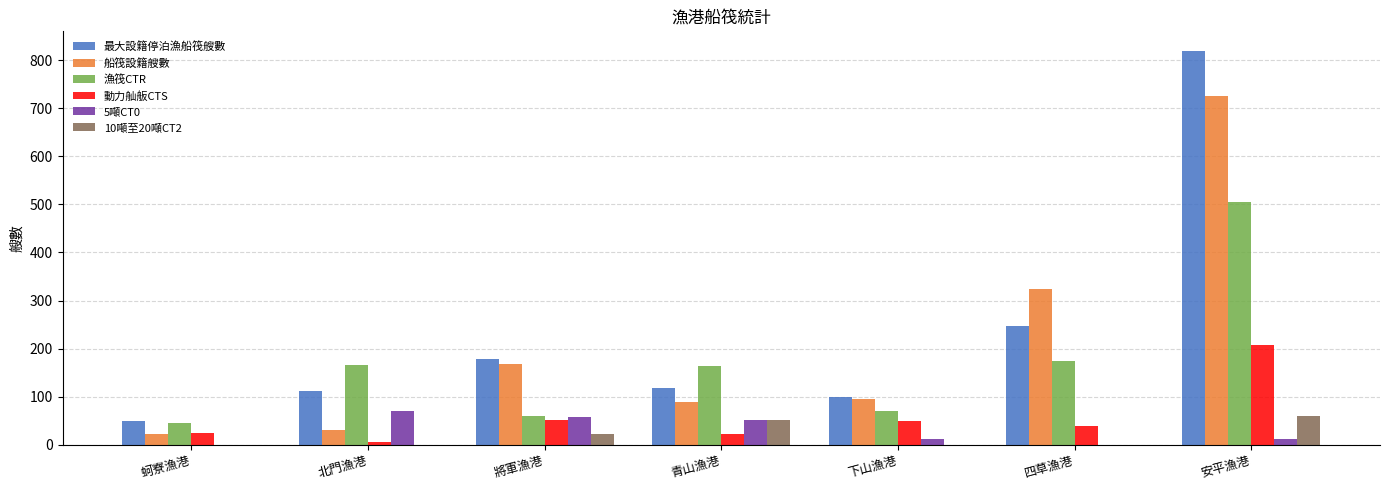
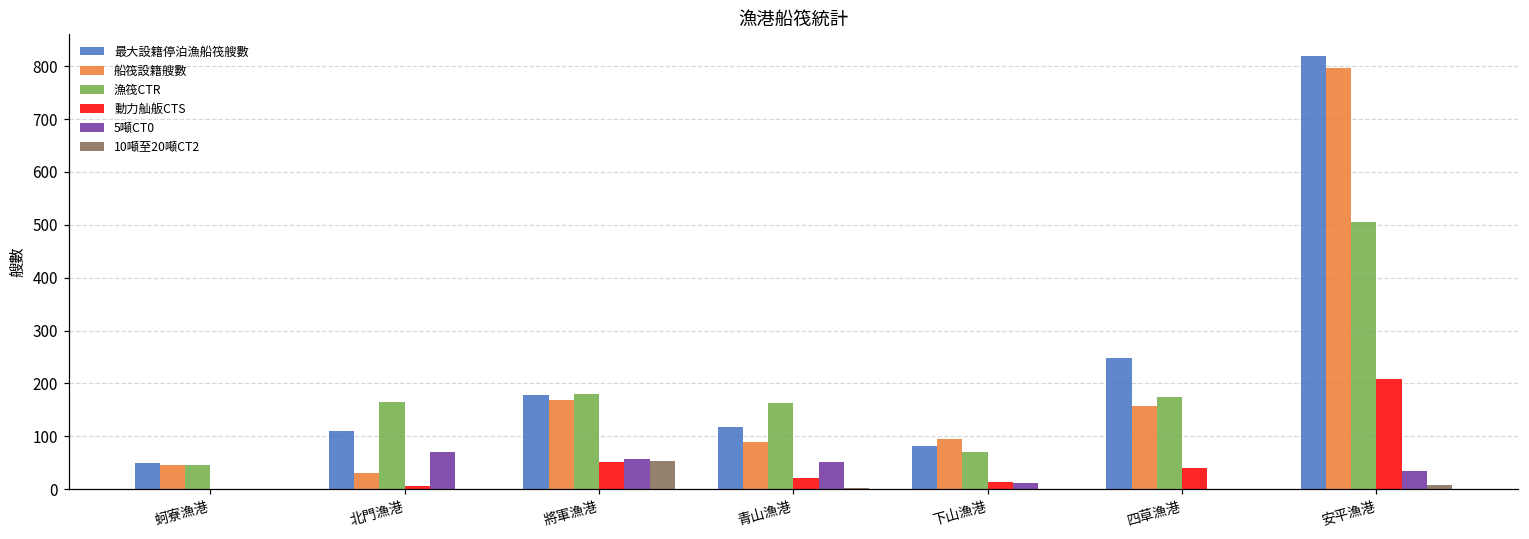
  {
    "最大設籍停泊漁船筏艘數": {
      "蚵寮漁港": 50,
      "北門漁港": 110,
      "將軍漁港": 180,
      "青山漁港": 120,
-     "下山漁港": 100,
+     "下山漁港": 80,
      "四草漁港": 250,
      "安平漁港": 820
    },
    "船筏設籍艘數": {
-     "蚵寮漁港": 20,
+     "蚵寮漁港": 50,
      "北門漁港": 30,
      "將軍漁港": 170,
      "青山漁港": 90,
      "下山漁港": 100,
-     "四草漁港": 330,
-     "安平漁港": 730
+     "四草漁港": 160,
+     "安平漁港": 800
    },
    "漁筏CTR": {
      "蚵寮漁港": 50,
      "北門漁港": 170,
-     "將軍漁港": 60,
+     "將軍漁港": 180,
      "青山漁港": 160,
      "下山漁港": 70,
      "四草漁港": 170,
      "安平漁港": 510
    },
    "動力舢舨CTS": {
-     "蚵寮漁港": 30,
+     "蚵寮漁港": 0,
      "北門漁港": 10,
      "將軍漁港": 50,
      "青山漁港": 20,
-     "下山漁港": 50,
+     "下山漁港": 10,
      "四草漁港": 40,
      "安平漁港": 210
    },
    "5噸CT0": {
      "蚵寮漁港": 0,
      "北門漁港": 70,
      "將軍漁港": 60,
      "青山漁港": 50,
      "下山漁港": 10,
      "四草漁港": 0,
-     "安平漁港": 10
+     "安平漁港": 30
    },
    "10噸至20噸CT2": {
      "蚵寮漁港": 0,
      "北門漁港": 0,
-     "將軍漁港": 20,
-     "青山漁港": 50,
+     "將軍漁港": 50,
+     "青山漁港": 0,
      "下山漁港": 0,
      "四草漁港": 0,
-     "安平漁港": 60
+     "安平漁港": 10
    }
  }
